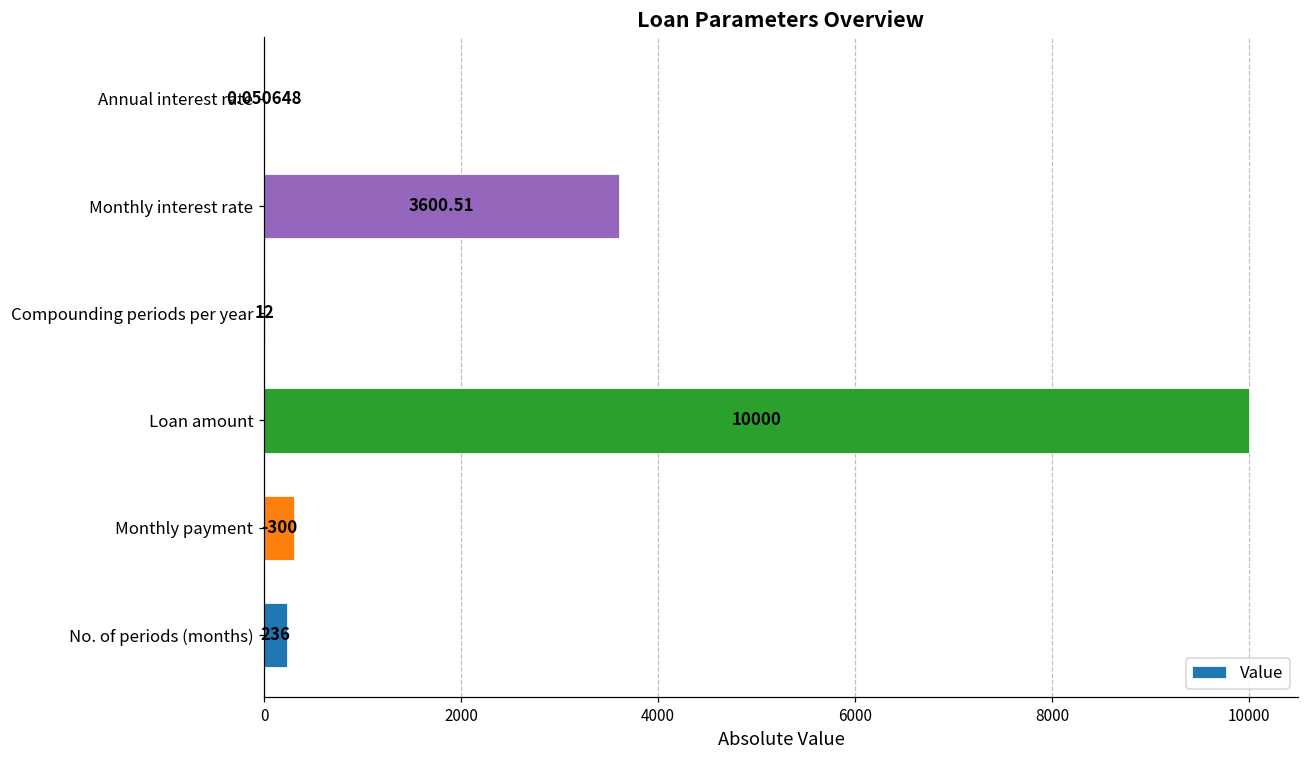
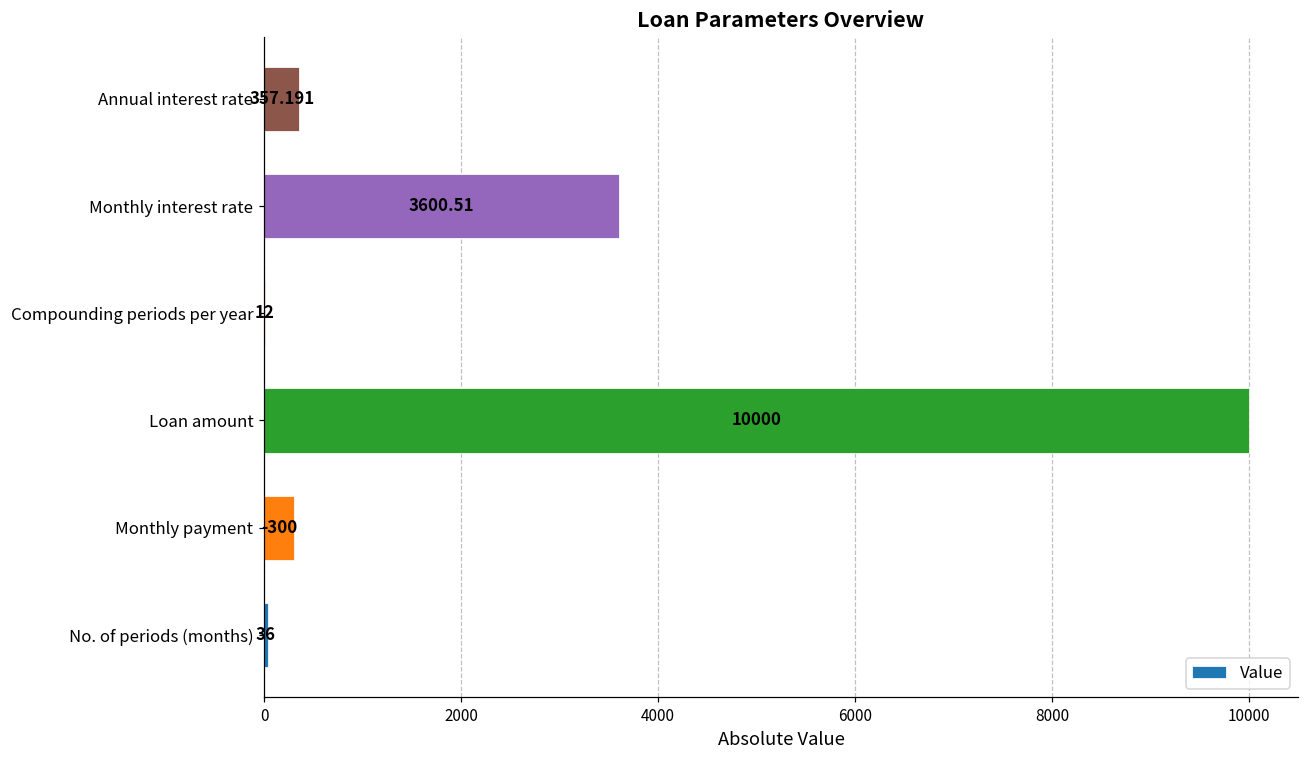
  {
-   "Annual interest rate": 0.050648,
+   "Annual interest rate": 357.191,
    "Monthly interest rate": 3600.51,
    "Compounding periods per year": 12,
    "Loan amount": 10000,
-   "No. of periods (months)": 236
+   "No. of periods (months)": 36
  }
